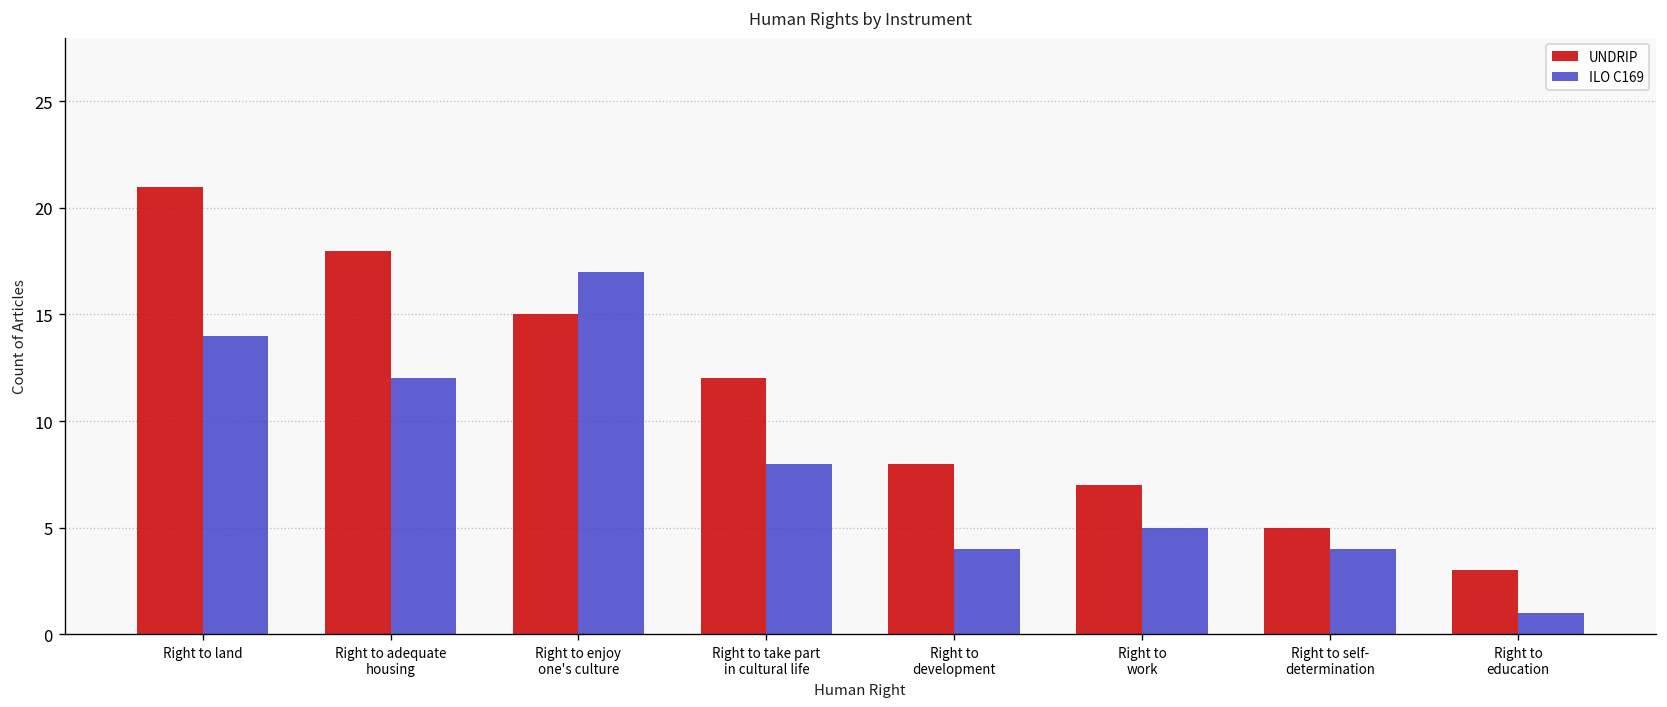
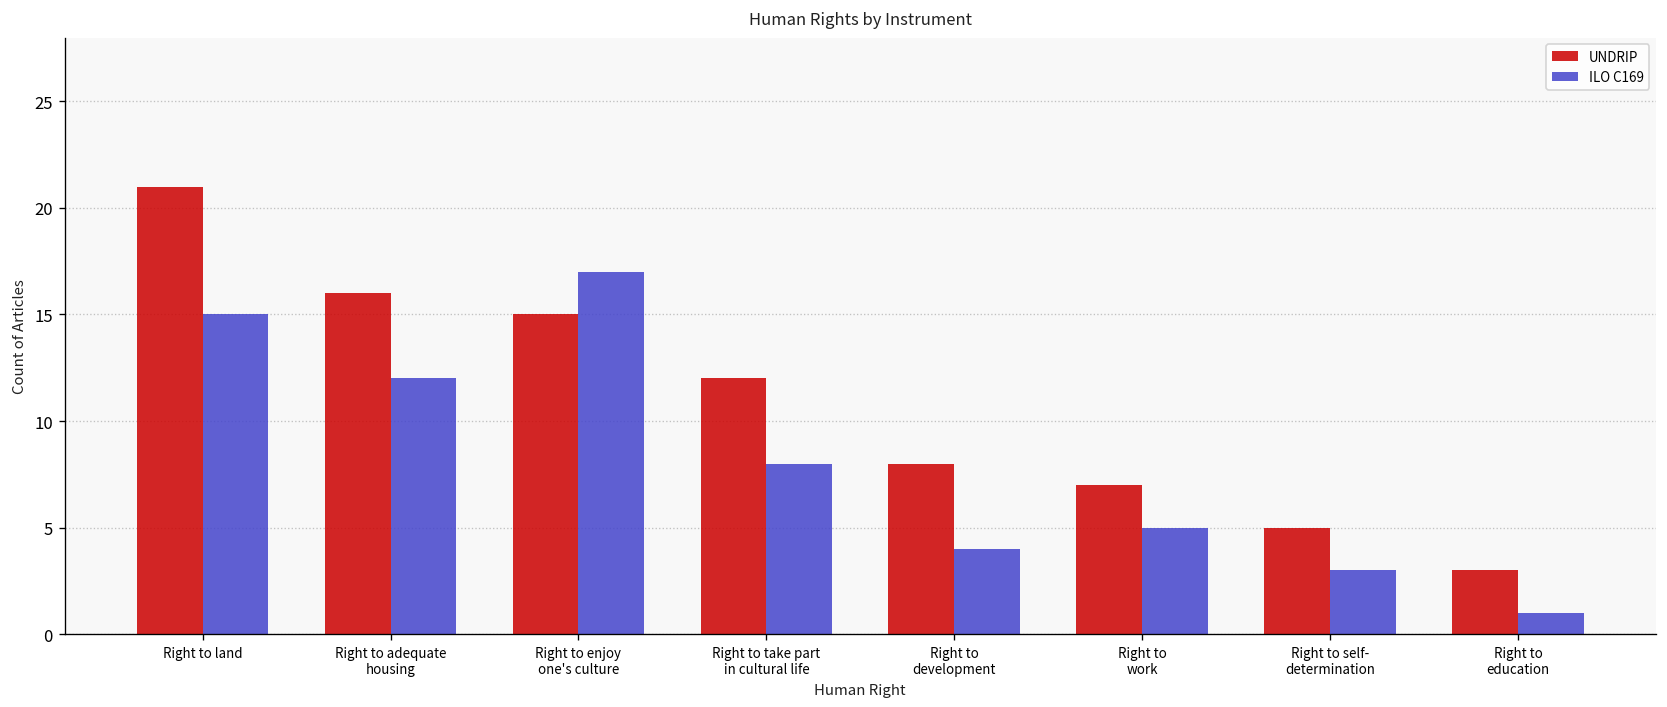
  {
    "UNDRIP": {
      "Right to land": 21,
-     "Right to adequate housing": 18,
+     "Right to adequate housing": 16,
      "Right to enjoy one's culture": 15,
      "Right to take part in cultural life": 12,
      "Right to development": 8,
      "Right to work": 7,
      "Right to self- determination": 5,
      "Right to education": 3
    },
    "ILO C169": {
-     "Right to land": 14,
+     "Right to land": 15,
      "Right to adequate housing": 12,
      "Right to enjoy one's culture": 17,
      "Right to take part in cultural life": 8,
      "Right to development": 4,
      "Right to work": 5,
-     "Right to self- determination": 4,
+     "Right to self- determination": 3,
      "Right to education": 1
    }
  }
